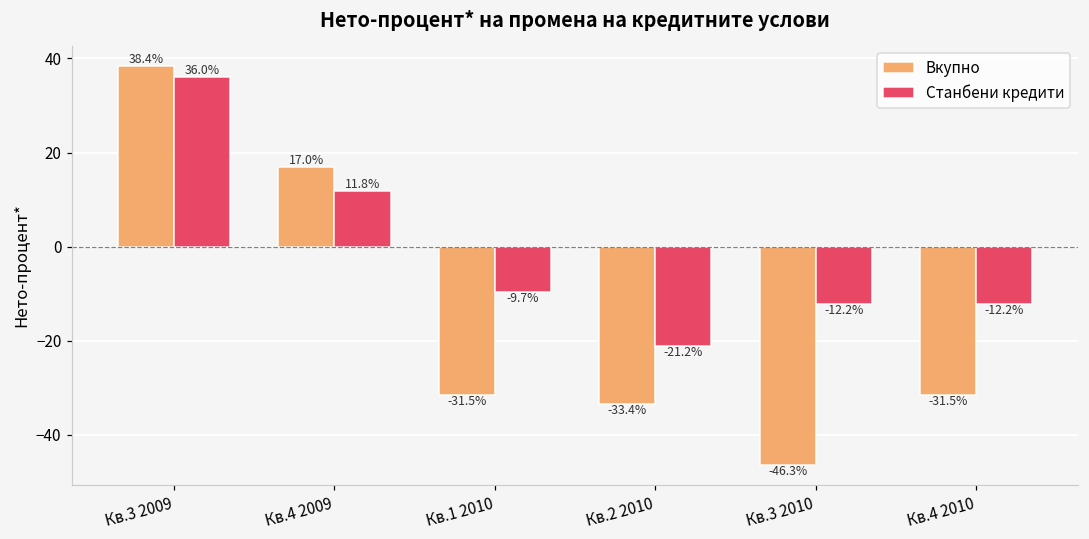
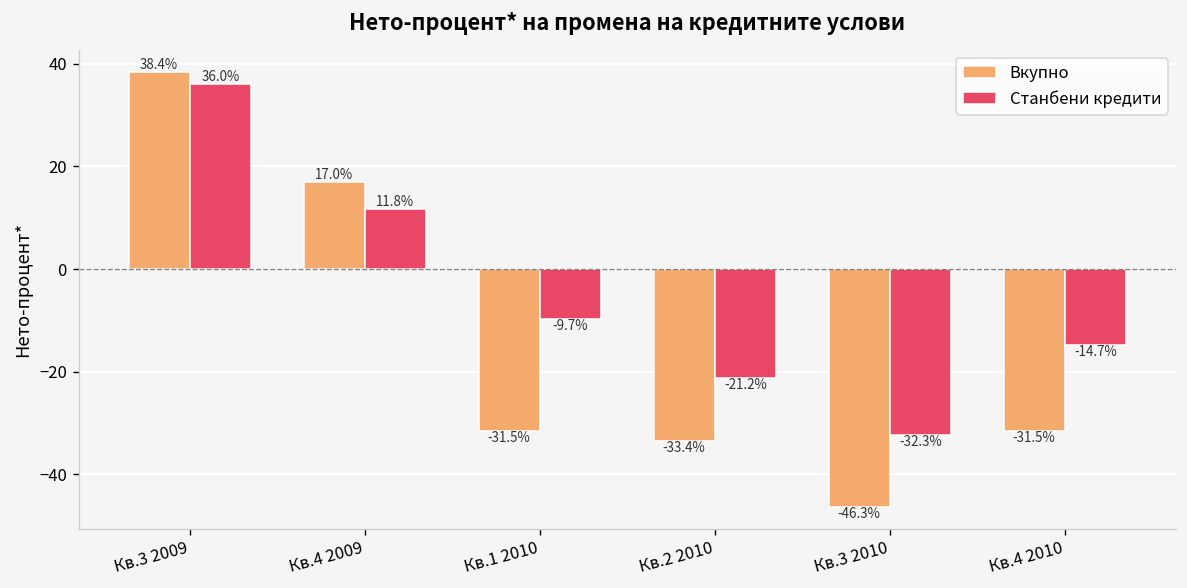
  {
    "Вкупно": {
      "Кв.3 2009": "38.4%",
      "Кв.4 2009": "17.0%",
      "Кв.1 2010": "-31.5%",
      "Кв.2 2010": "-33.4%",
      "Кв.3 2010": "-46.3%",
      "Кв.4 2010": "-31.5%"
    },
    "Станбени кредити": {
      "Кв.3 2009": "36.0%",
      "Кв.4 2009": "11.8%",
      "Кв.1 2010": "-9.7%",
      "Кв.2 2010": "-21.2%",
-     "Кв.3 2010": "-12.2%",
-     "Кв.4 2010": "-12.2%"
+     "Кв.3 2010": "-32.3%",
+     "Кв.4 2010": "-14.7%"
    }
  }
